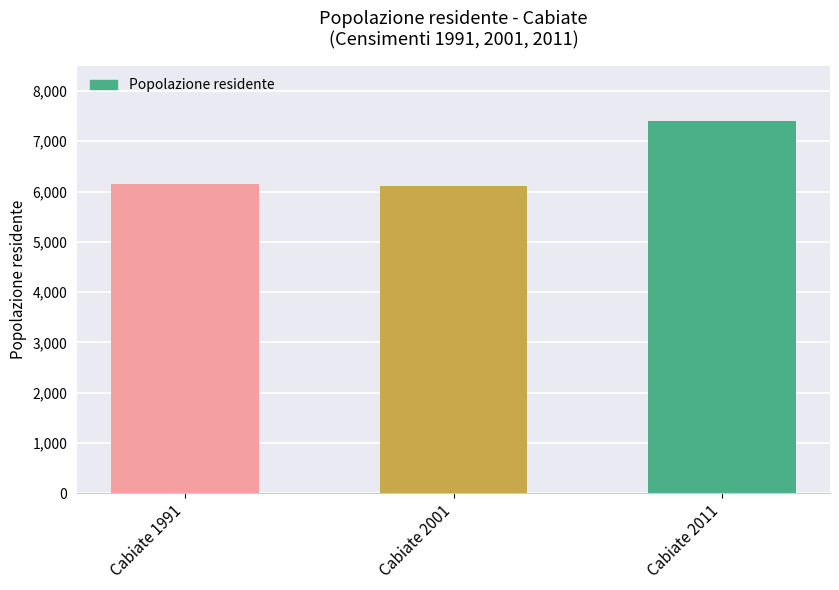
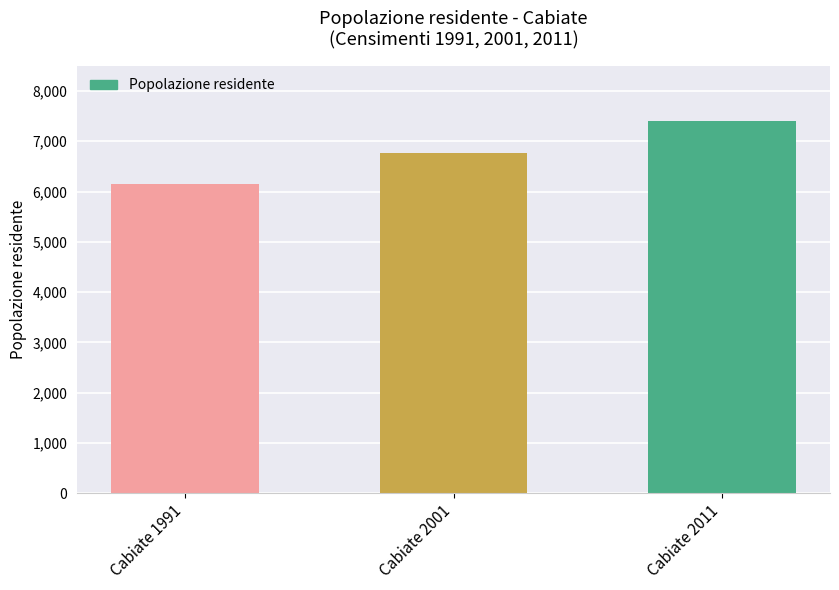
  {
    "Cabiate 1991": "6,200",
-   "Cabiate 2001": "6,100",
+   "Cabiate 2001": "6,800",
    "Cabiate 2011": "7,400"
  }
